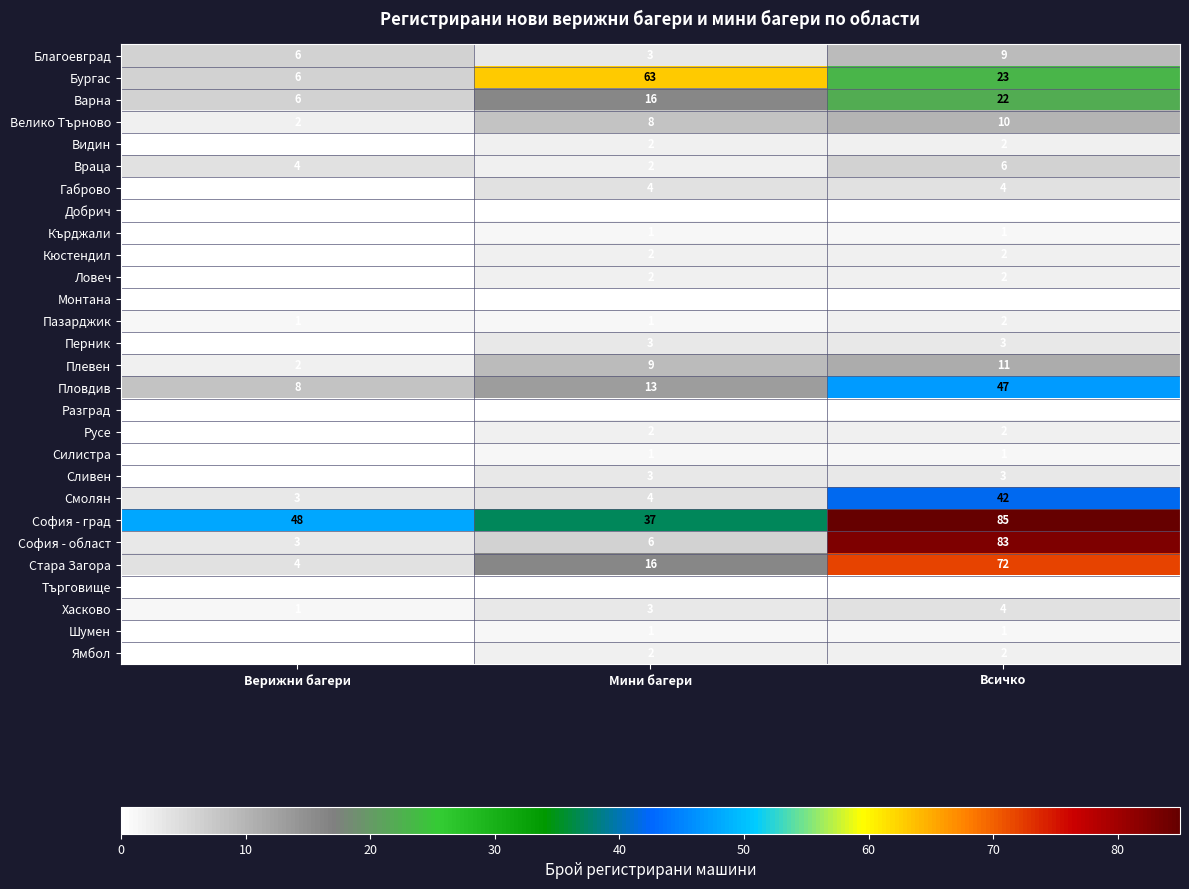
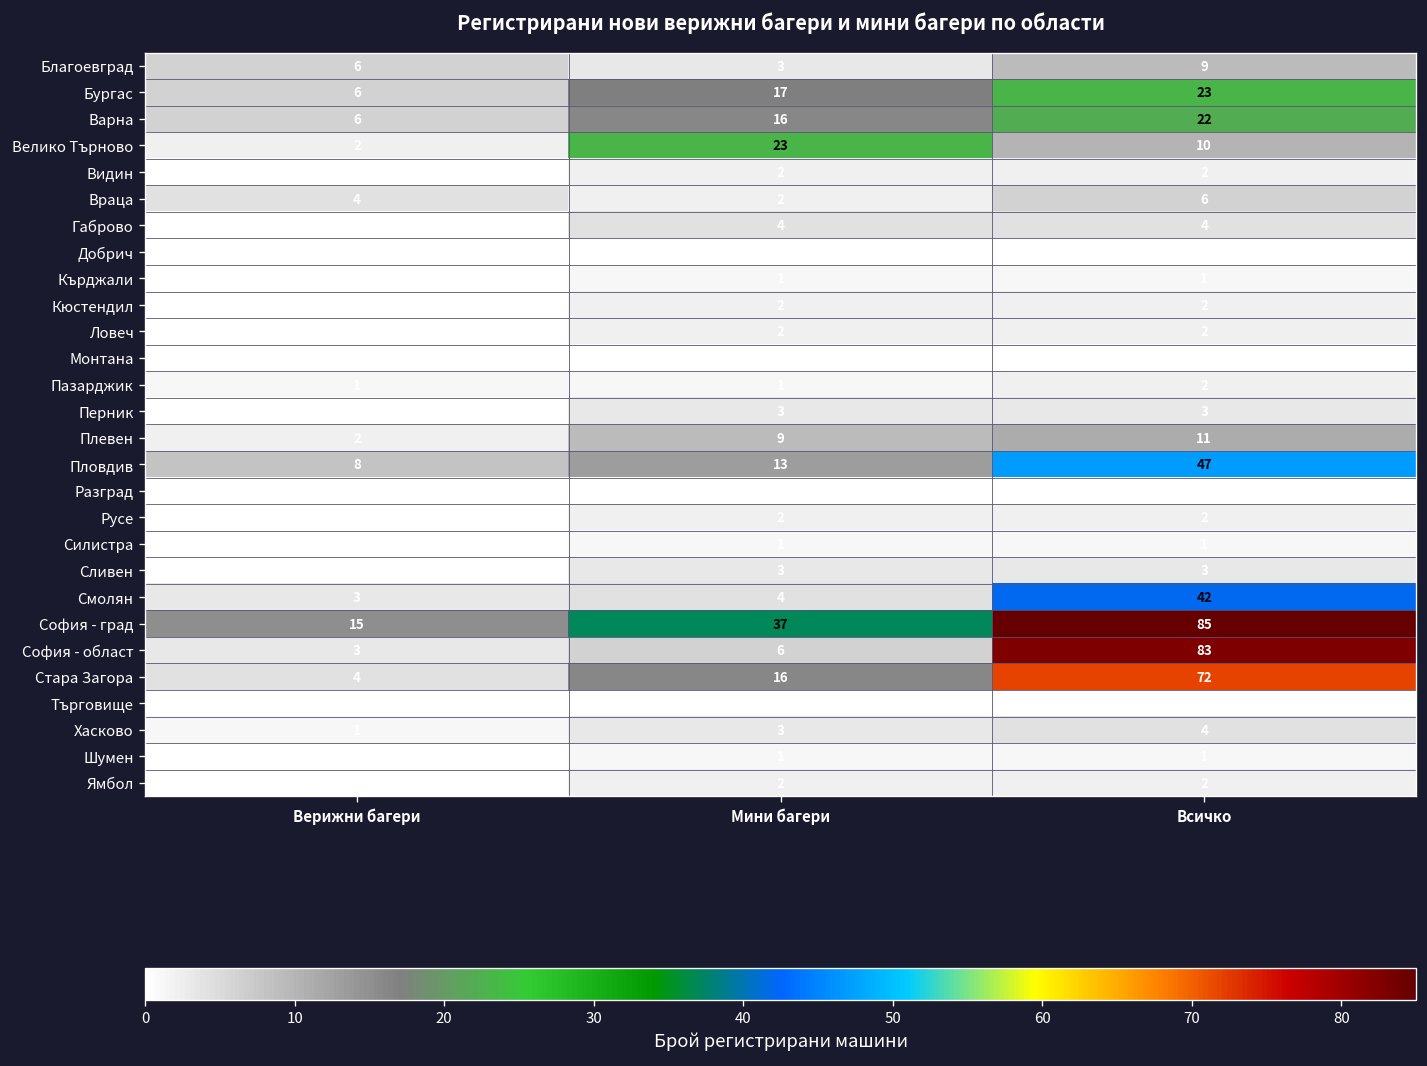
  {
    "Благоевград": {
      "Всичко": 9
    },
    "Бургас": {
-     "Мини багери": 63,
+     "Мини багери": 17,
      "Всичко": 23
    },
    "Варна": {
      "Мини багери": 16,
      "Всичко": 22
    },
    "Велико Търново": {
-     "Мини багери": 8,
+     "Мини багери": 23,
      "Всичко": 10
    },
    "Плевен": {
      "Мини багери": 9,
      "Всичко": 11
    },
    "Пловдив": {
      "Верижни багери": 8,
      "Мини багери": 13,
      "Всичко": 47
    },
    "Смолян": {
      "Всичко": 42
    },
    "София - град": {
-     "Верижни багери": 48,
+     "Верижни багери": 15,
      "Мини багери": 37,
      "Всичко": 85
    },
    "София - област": {
      "Всичко": 83
    },
    "Стара Загора": {
      "Мини багери": 16,
      "Всичко": 72
    }
  }
